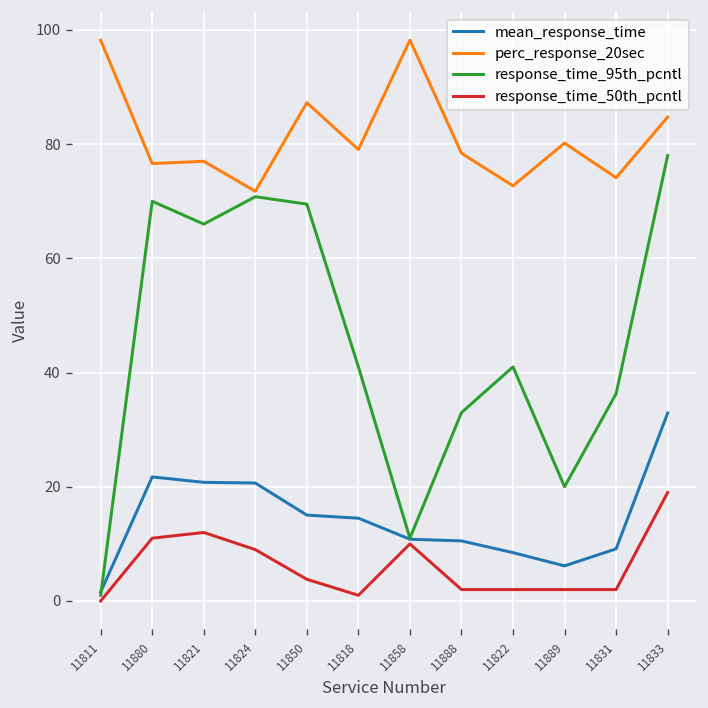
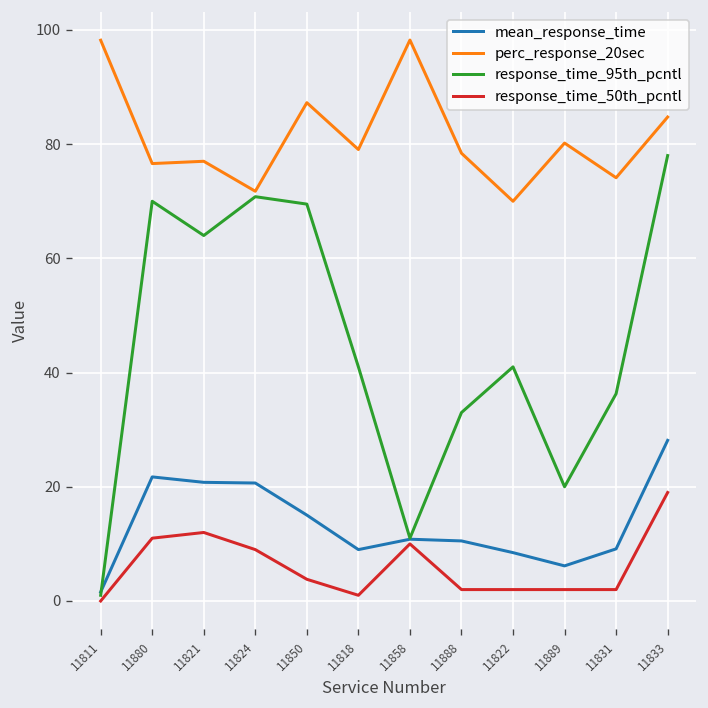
  {
    "mean_response_time": {
      "11811": 2,
      "11880": 22,
      "11821": 21,
      "11824": 21,
      "11850": 15,
-     "11818": 15,
+     "11818": 9,
      "11888": 11,
      "11822": 8,
      "11889": 6,
      "11831": 9,
-     "11833": 33
+     "11833": 28
    },
    "perc_response_20sec": {
      "11811": 98,
      "11880": 77,
      "11821": 77,
      "11824": 72,
      "11850": 87,
      "11818": 79,
      "11858": 98,
      "11888": 78,
-     "11822": 73,
+     "11822": 70,
      "11889": 80,
      "11831": 74,
      "11833": 85
    },
    "response_time_95th_pcntl": {
      "11811": 1,
      "11880": 70,
-     "11821": 66,
+     "11821": 64,
      "11824": 71,
      "11850": 70,
      "11818": 41,
      "11888": 33,
      "11822": 41,
      "11889": 20,
      "11831": 36,
      "11833": 78
    },
    "response_time_50th_pcntl": {
      "11811": 0,
      "11880": 11,
      "11821": 12,
      "11824": 9,
      "11850": 4,
      "11818": 1,
      "11858": 10,
      "11888": 2,
      "11822": 2,
      "11889": 2,
      "11831": 2,
      "11833": 19
    }
  }
